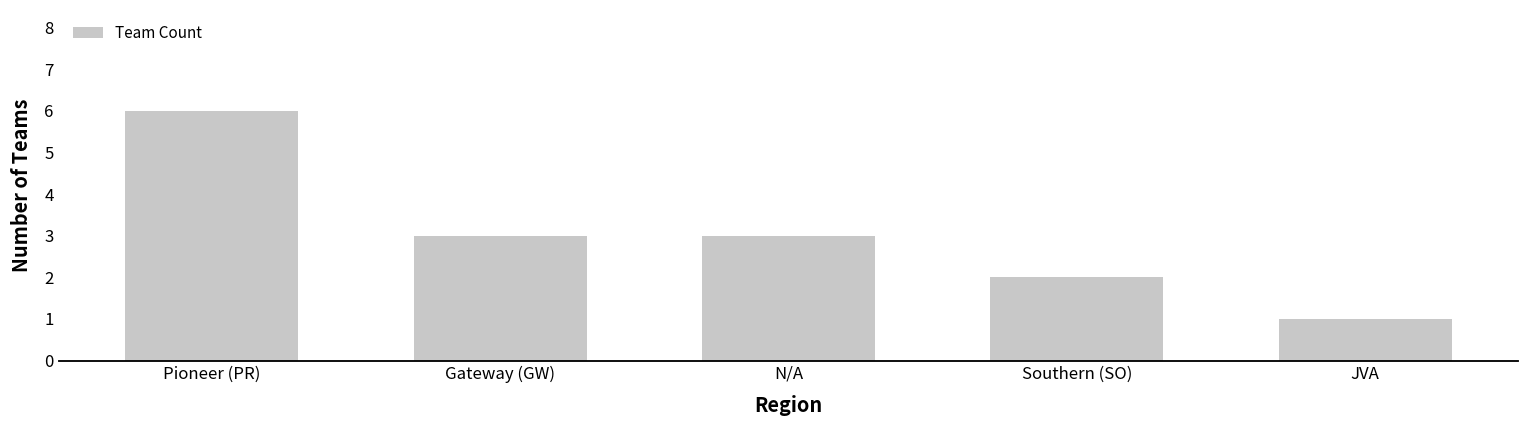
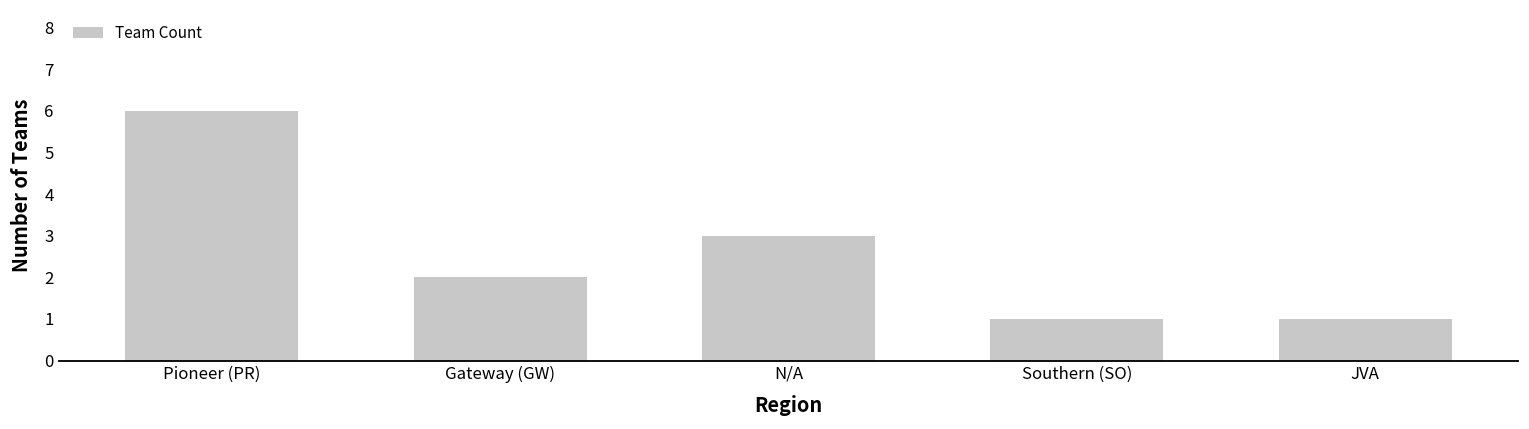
  {
    "Pioneer (PR)": 6,
-   "Gateway (GW)": 3,
+   "Gateway (GW)": 2,
    "N/A": 3,
-   "Southern (SO)": 2,
+   "Southern (SO)": 1,
    "JVA": 1
  }
